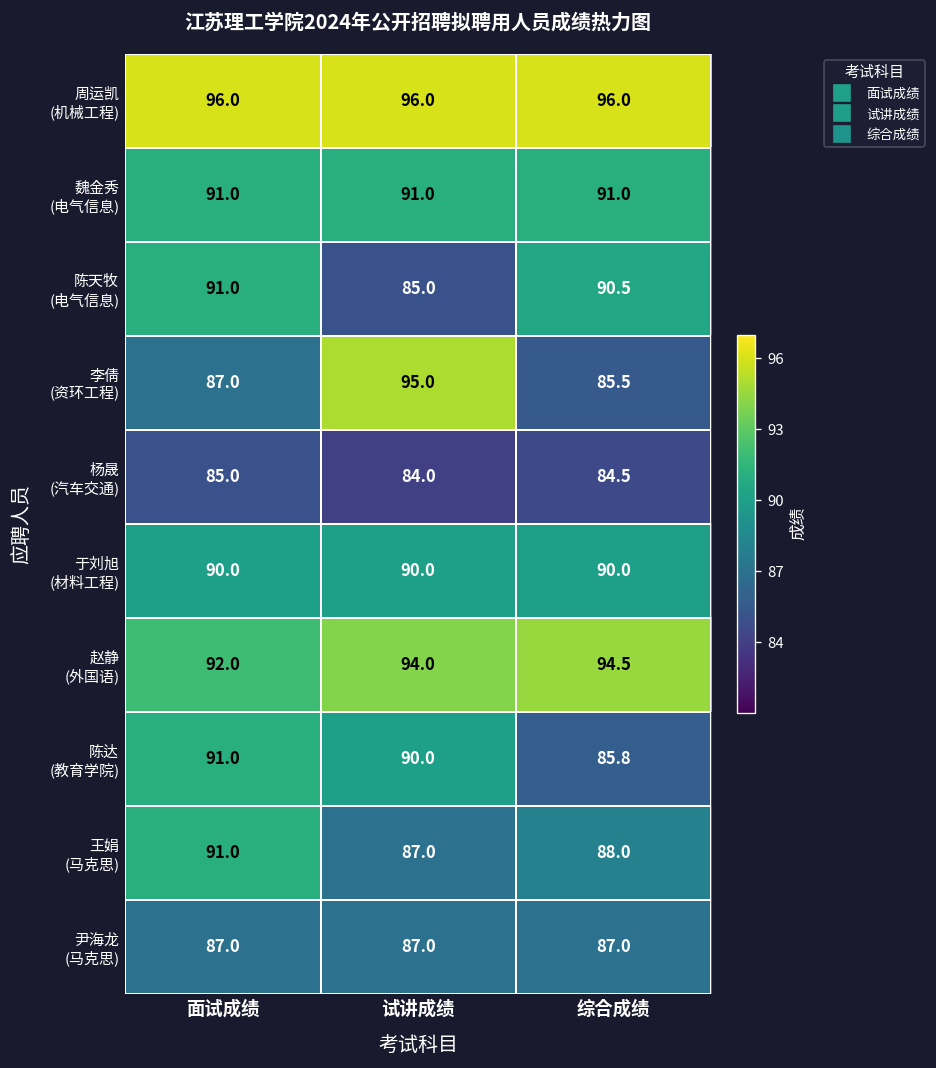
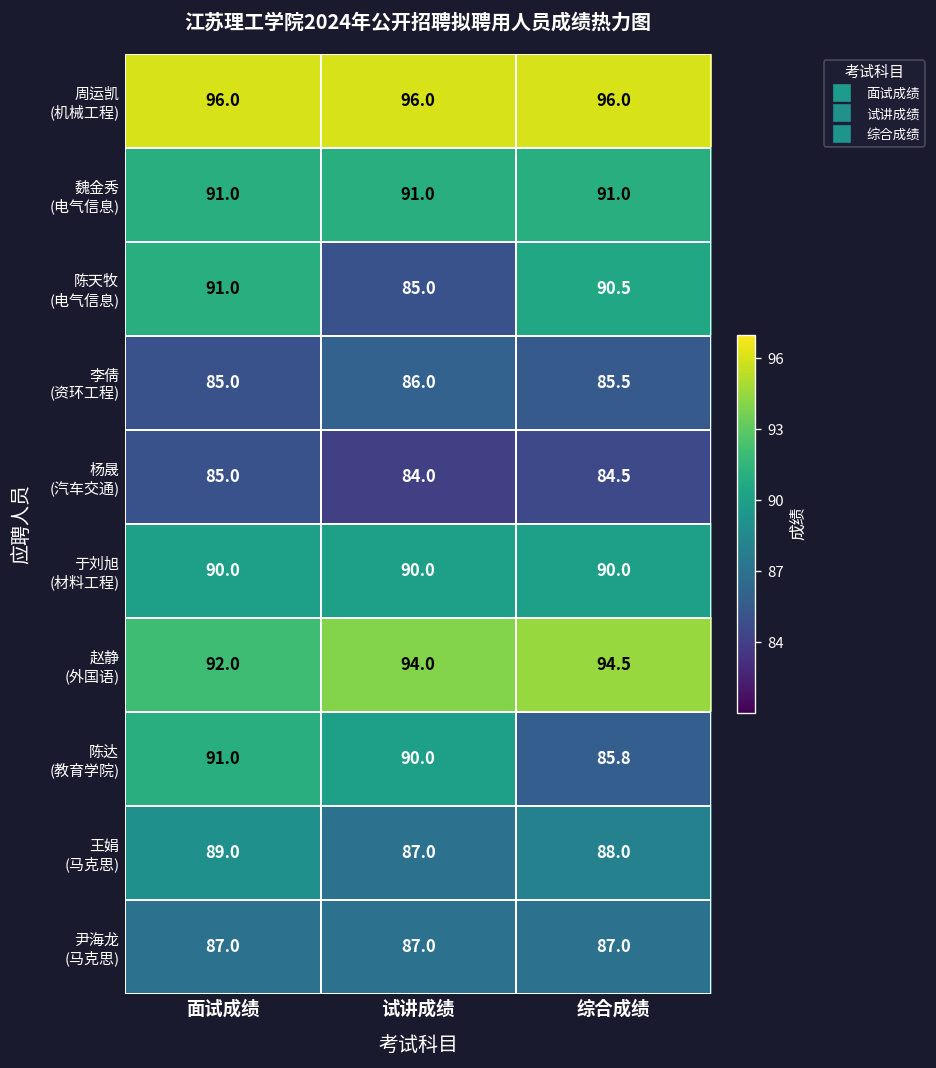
  {
    "周运凯 (机械工程)": {
      "面试成绩": 96.0,
      "试讲成绩": 96.0,
      "综合成绩": 96.0
    },
    "魏金秀 (电气信息)": {
      "面试成绩": 91.0,
      "试讲成绩": 91.0,
      "综合成绩": 91.0
    },
    "陈天牧 (电气信息)": {
      "面试成绩": 91.0,
      "试讲成绩": 85.0,
      "综合成绩": 90.5
    },
    "李倩 (资环工程)": {
-     "面试成绩": 87.0,
-     "试讲成绩": 95.0,
+     "面试成绩": 85.0,
+     "试讲成绩": 86.0,
      "综合成绩": 85.5
    },
    "杨晟 (汽车交通)": {
      "面试成绩": 85.0,
      "试讲成绩": 84.0,
      "综合成绩": 84.5
    },
    "于刘旭 (材料工程)": {
      "面试成绩": 90.0,
      "试讲成绩": 90.0,
      "综合成绩": 90.0
    },
    "赵静 (外国语)": {
      "面试成绩": 92.0,
      "试讲成绩": 94.0,
      "综合成绩": 94.5
    },
    "陈达 (教育学院)": {
      "面试成绩": 91.0,
      "试讲成绩": 90.0,
      "综合成绩": 85.8
    },
    "王娟 (马克思)": {
-     "面试成绩": 91.0,
+     "面试成绩": 89.0,
      "试讲成绩": 87.0,
      "综合成绩": 88.0
    },
    "尹海龙 (马克思)": {
      "面试成绩": 87.0,
      "试讲成绩": 87.0,
      "综合成绩": 87.0
    }
  }
